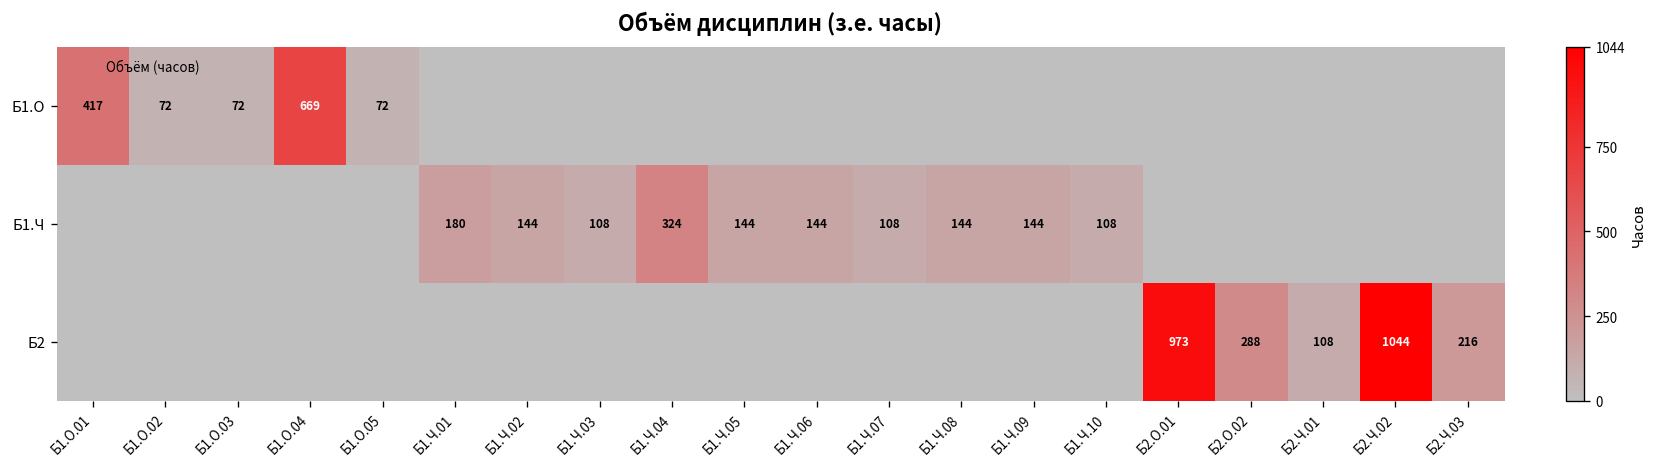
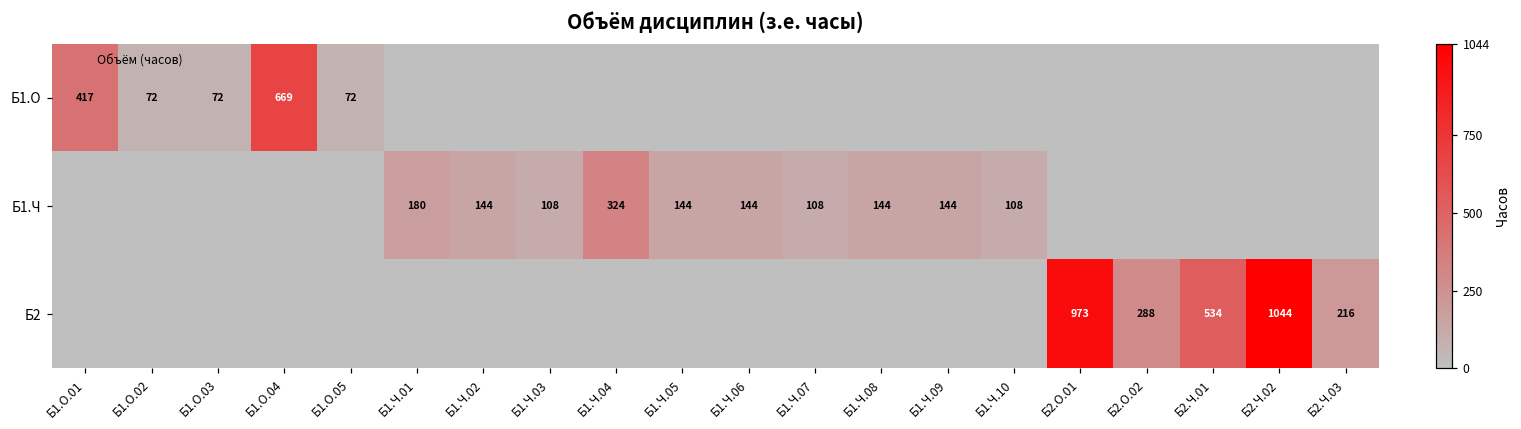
  {
    "Б1.О": {
      "Б1.О.01": 417,
      "Б1.О.02": 72,
      "Б1.О.03": 72,
      "Б1.О.04": 669,
      "Б1.О.05": 72
    },
    "Б1.Ч": {
      "Б1.Ч.01": 180,
      "Б1.Ч.02": 144,
      "Б1.Ч.03": 108,
      "Б1.Ч.04": 324,
      "Б1.Ч.05": 144,
      "Б1.Ч.06": 144,
      "Б1.Ч.07": 108,
      "Б1.Ч.08": 144,
      "Б1.Ч.09": 144,
      "Б1.Ч.10": 108
    },
    "Б2": {
      "Б2.О.01": 973,
      "Б2.О.02": 288,
-     "Б2.Ч.01": 108,
+     "Б2.Ч.01": 534,
      "Б2.Ч.02": 1044,
      "Б2.Ч.03": 216
    }
  }
